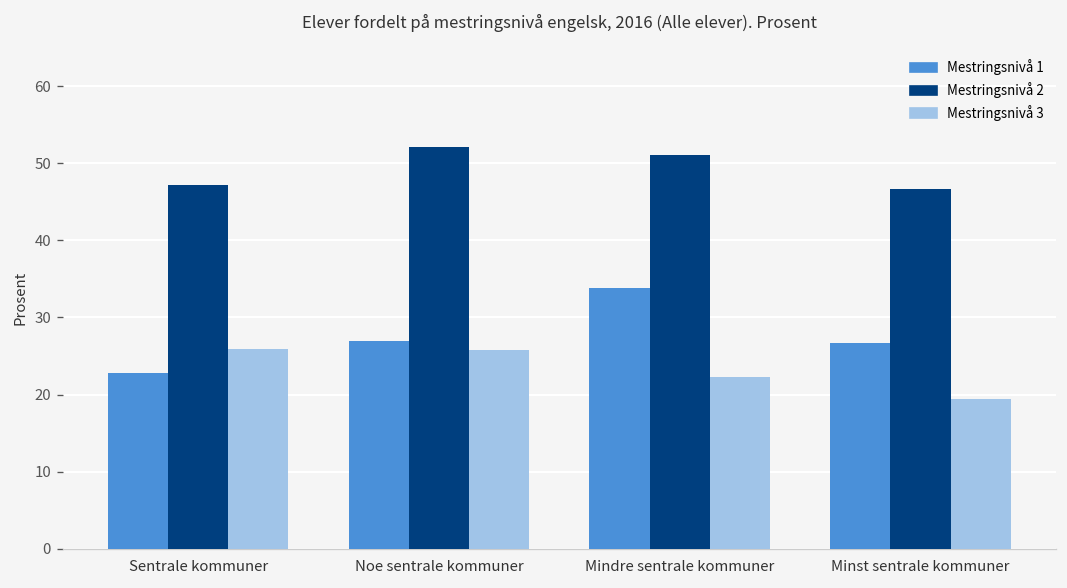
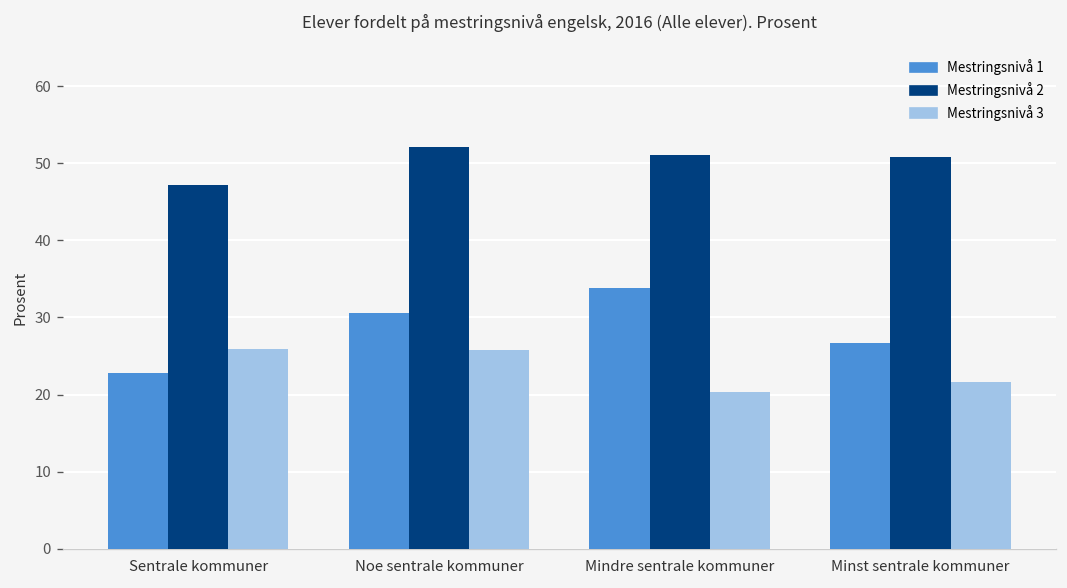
  {
    "Mestringsnivå 1": {
      "Sentrale kommuner": 23,
-     "Noe sentrale kommuner": 27,
+     "Noe sentrale kommuner": 31,
      "Mindre sentrale kommuner": 34,
      "Minst sentrale kommuner": 27
    },
    "Mestringsnivå 2": {
      "Sentrale kommuner": 47,
      "Noe sentrale kommuner": 52,
      "Mindre sentrale kommuner": 51,
-     "Minst sentrale kommuner": 47
+     "Minst sentrale kommuner": 51
    },
    "Mestringsnivå 3": {
      "Sentrale kommuner": 26,
      "Noe sentrale kommuner": 26,
-     "Mindre sentrale kommuner": 22,
-     "Minst sentrale kommuner": 19
+     "Mindre sentrale kommuner": 20,
+     "Minst sentrale kommuner": 22
    }
  }
